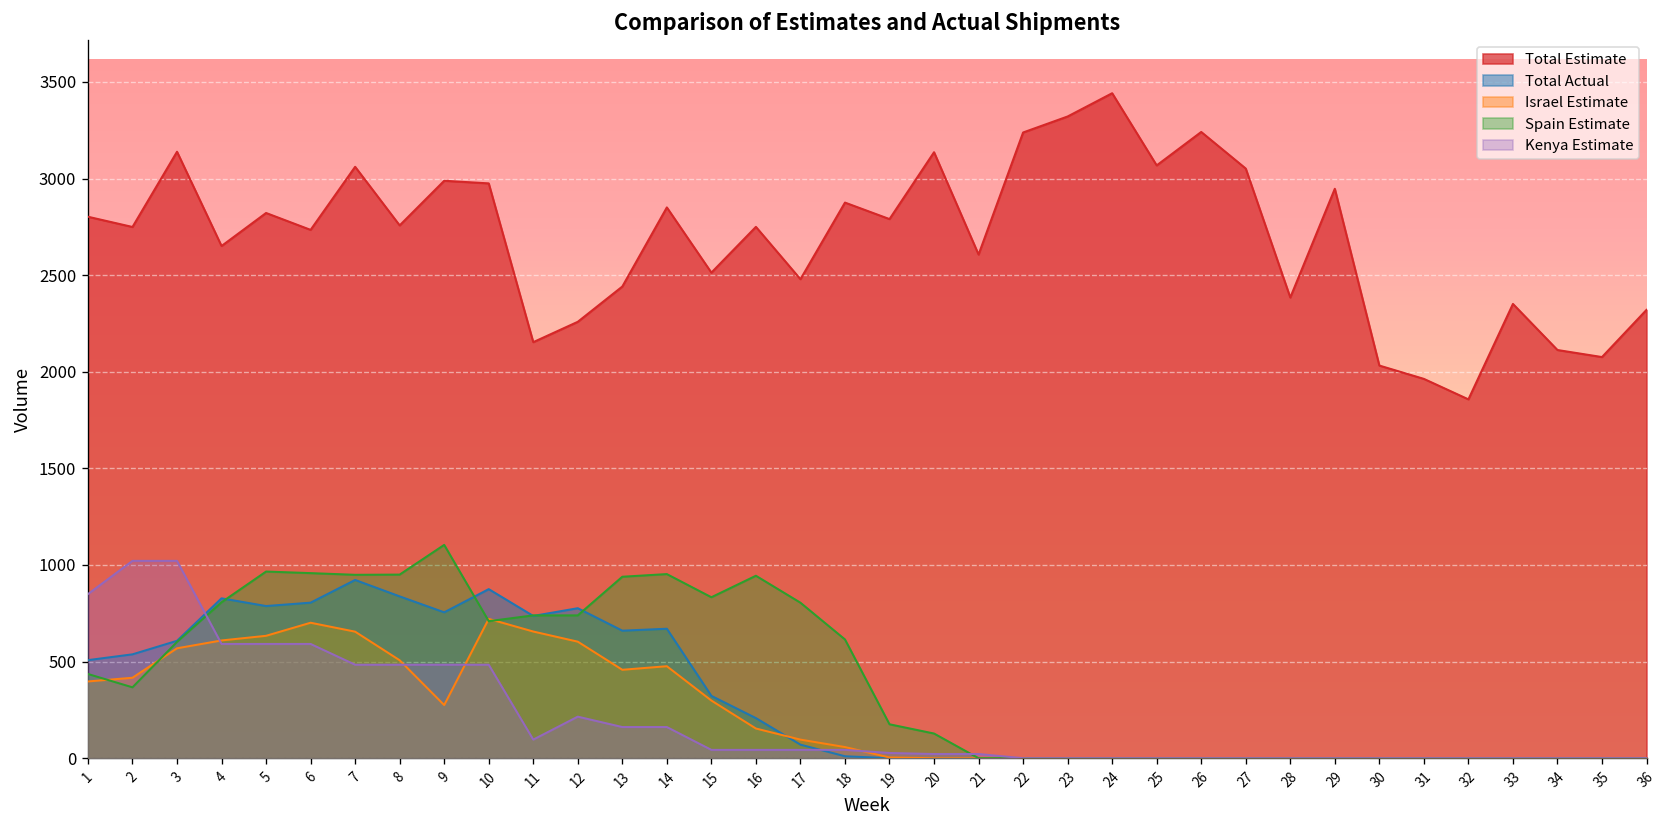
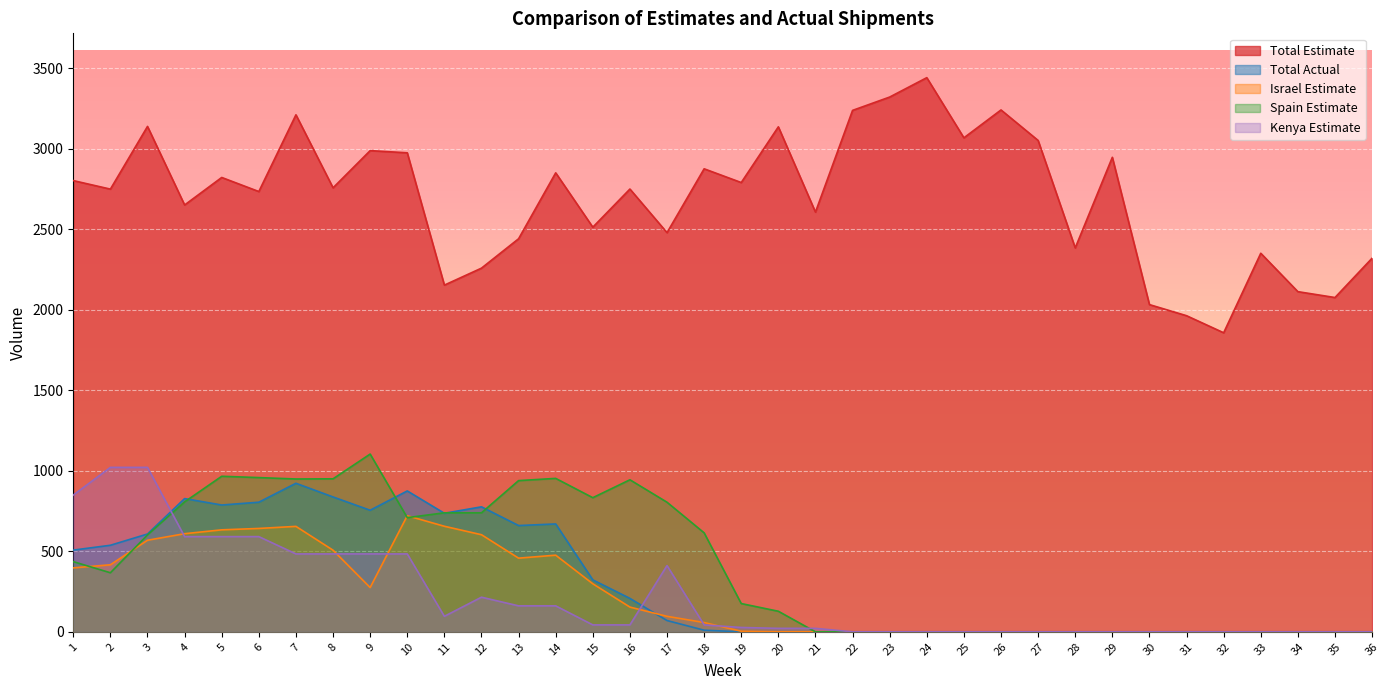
  {
    "Total Estimate": {
      "1": 2800,
      "2": 2750,
      "3": 3140,
      "4": 2650,
      "5": 2820,
      "6": 2730,
-     "7": 3060,
+     "7": 3210,
      "8": 2760,
      "9": 2990,
      "10": 2980,
      "11": 2150,
      "12": 2260,
      "13": 2440,
      "14": 2850,
      "15": 2510,
      "16": 2750,
      "17": 2480,
      "18": 2880,
      "19": 2790,
      "20": 3140,
      "21": 2610,
      "22": 3240,
      "23": 3320,
      "24": 3440,
      "25": 3070,
      "26": 3240,
      "27": 3050,
      "28": 2380,
      "29": 2950,
      "30": 2030,
      "31": 1960,
      "32": 1860,
      "33": 2350,
      "34": 2110,
      "35": 2080,
      "36": 2320
    },
    "Total Actual": {
      "1": 510,
      "2": 540,
      "4": 830,
      "5": 790,
      "6": 810,
      "7": 920,
      "8": 840,
      "9": 760,
      "10": 880,
      "12": 780,
      "13": 660,
      "14": 670,
      "15": 320,
      "16": 210,
      "17": 70,
      "18": 10
    },
    "Israel Estimate": {
      "1": 400,
      "2": 420,
      "3": 570,
      "4": 610,
      "5": 630,
-     "6": 700,
+     "6": 640,
      "7": 650,
      "8": 510,
      "9": 270,
      "11": 660,
      "12": 600,
      "13": 460,
      "14": 480,
      "15": 300,
      "16": 150,
      "17": 100
    },
    "Spain Estimate": {
      "1": 440,
      "2": 370,
      "4": 810,
      "5": 970,
      "6": 960,
      "7": 950,
      "8": 950,
      "9": 1100,
      "12": 740,
      "13": 940,
      "14": 950,
      "15": 830,
      "16": 940,
      "17": 800,
      "18": 610,
      "19": 180,
      "20": 130
    },
    "Kenya Estimate": {
      "1": 850,
      "2": 1020,
      "3": 1020,
      "4": 590,
      "5": 590,
      "6": 590,
      "7": 480,
      "8": 480,
      "9": 480,
      "10": 480,
      "11": 100,
      "12": 220,
      "13": 160,
      "14": 160,
      "15": 40,
      "16": 40,
-     "17": 40,
+     "17": 410,
      "19": 30,
      "20": 20,
      "21": 20
    }
  }
